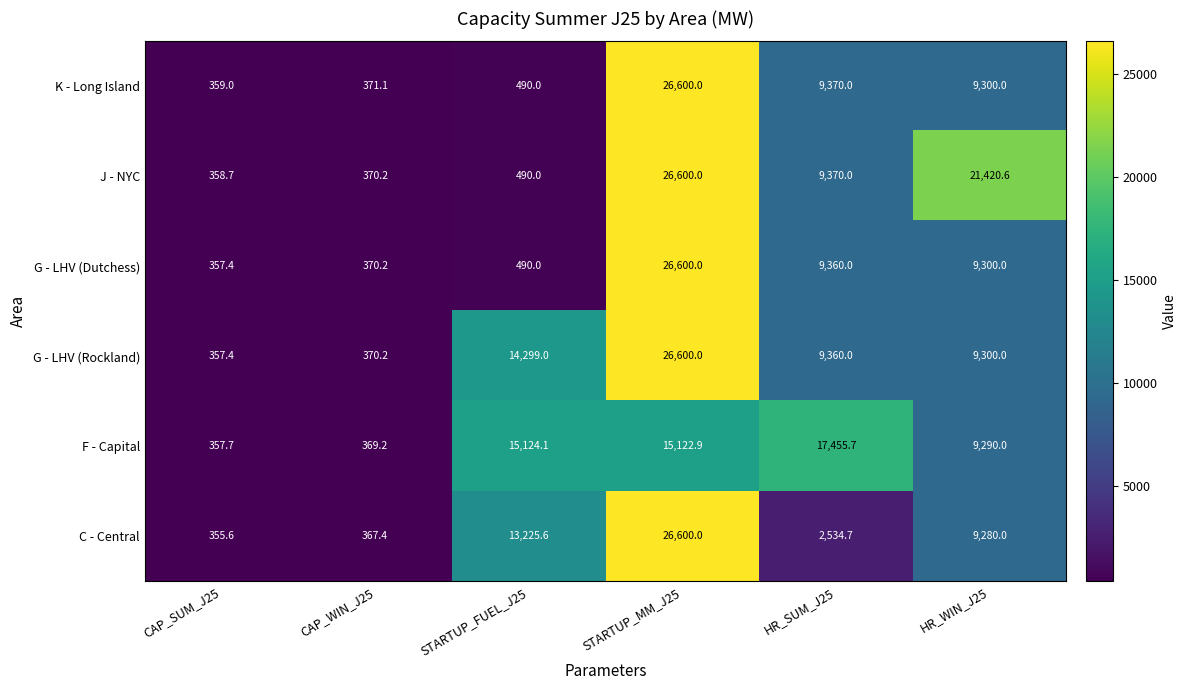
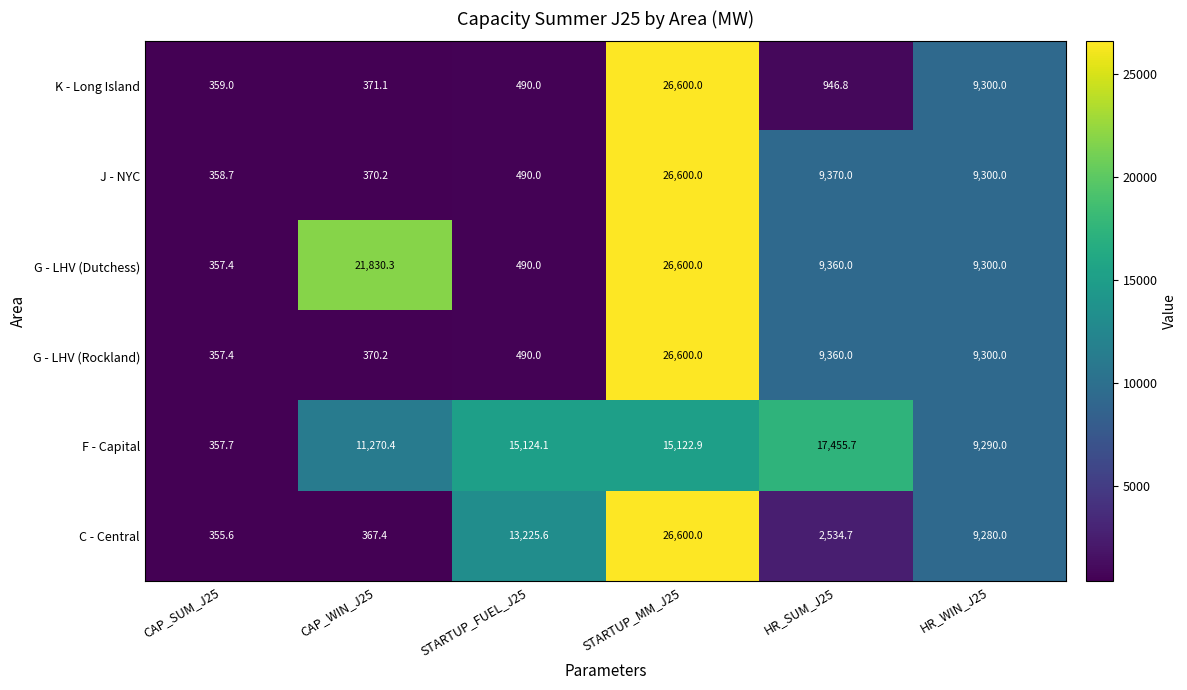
  {
    "K - Long Island": {
      "CAP_SUM_J25": "359.0",
      "CAP_WIN_J25": "371.1",
      "STARTUP_FUEL_J25": "490.0",
      "STARTUP_MM_J25": "26,600.0",
-     "HR_SUM_J25": "9,370.0",
+     "HR_SUM_J25": "946.8",
      "HR_WIN_J25": "9,300.0"
    },
    "J - NYC": {
      "CAP_SUM_J25": "358.7",
      "CAP_WIN_J25": "370.2",
      "STARTUP_FUEL_J25": "490.0",
      "STARTUP_MM_J25": "26,600.0",
      "HR_SUM_J25": "9,370.0",
-     "HR_WIN_J25": "21,420.6"
+     "HR_WIN_J25": "9,300.0"
    },
    "G - LHV (Dutchess)": {
      "CAP_SUM_J25": "357.4",
-     "CAP_WIN_J25": "370.2",
+     "CAP_WIN_J25": "21,830.3",
      "STARTUP_FUEL_J25": "490.0",
      "STARTUP_MM_J25": "26,600.0",
      "HR_SUM_J25": "9,360.0",
      "HR_WIN_J25": "9,300.0"
    },
    "G - LHV (Rockland)": {
      "CAP_SUM_J25": "357.4",
      "CAP_WIN_J25": "370.2",
-     "STARTUP_FUEL_J25": "14,299.0",
+     "STARTUP_FUEL_J25": "490.0",
      "STARTUP_MM_J25": "26,600.0",
      "HR_SUM_J25": "9,360.0",
      "HR_WIN_J25": "9,300.0"
    },
    "F - Capital": {
      "CAP_SUM_J25": "357.7",
-     "CAP_WIN_J25": "369.2",
+     "CAP_WIN_J25": "11,270.4",
      "STARTUP_FUEL_J25": "15,124.1",
      "STARTUP_MM_J25": "15,122.9",
      "HR_SUM_J25": "17,455.7",
      "HR_WIN_J25": "9,290.0"
    },
    "C - Central": {
      "CAP_SUM_J25": "355.6",
      "CAP_WIN_J25": "367.4",
      "STARTUP_FUEL_J25": "13,225.6",
      "STARTUP_MM_J25": "26,600.0",
      "HR_SUM_J25": "2,534.7",
      "HR_WIN_J25": "9,280.0"
    }
  }
